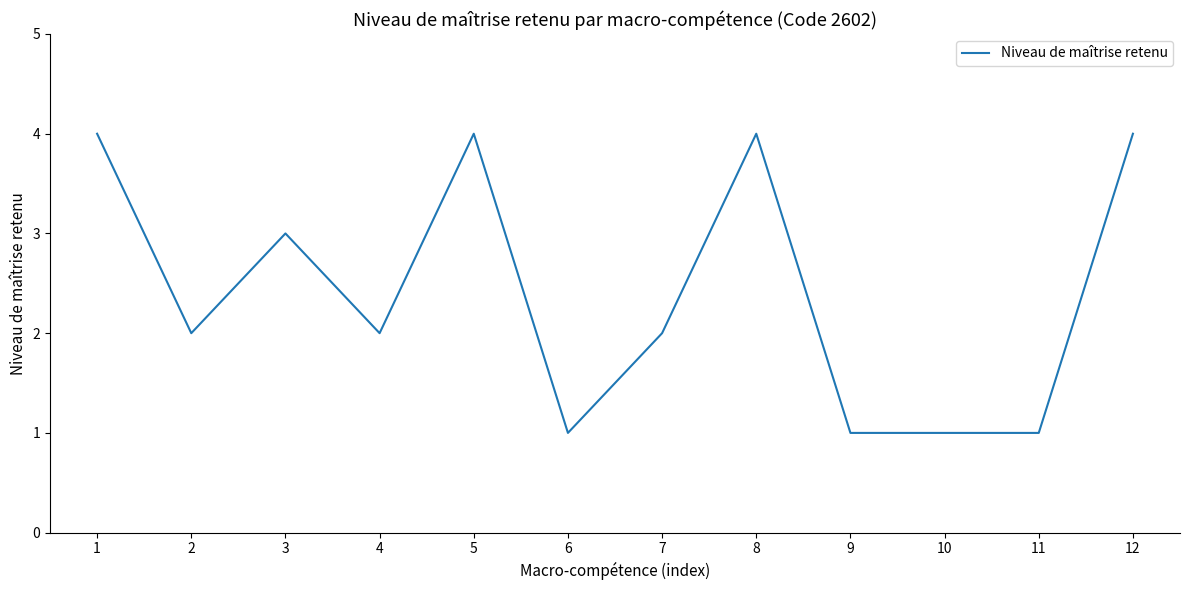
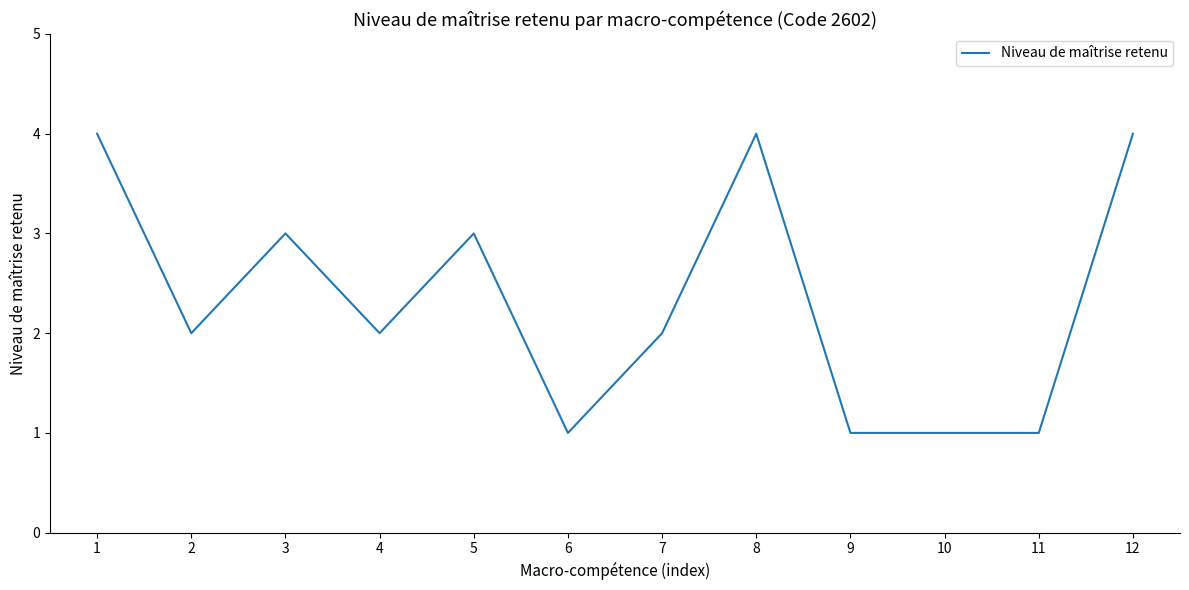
  {
    "1": 4,
    "2": 2,
    "3": 3,
    "4": 2,
-   "5": 4,
+   "5": 3,
    "6": 1,
    "7": 2,
    "8": 4,
    "9": 1,
    "10": 1,
    "11": 1,
    "12": 4
  }
